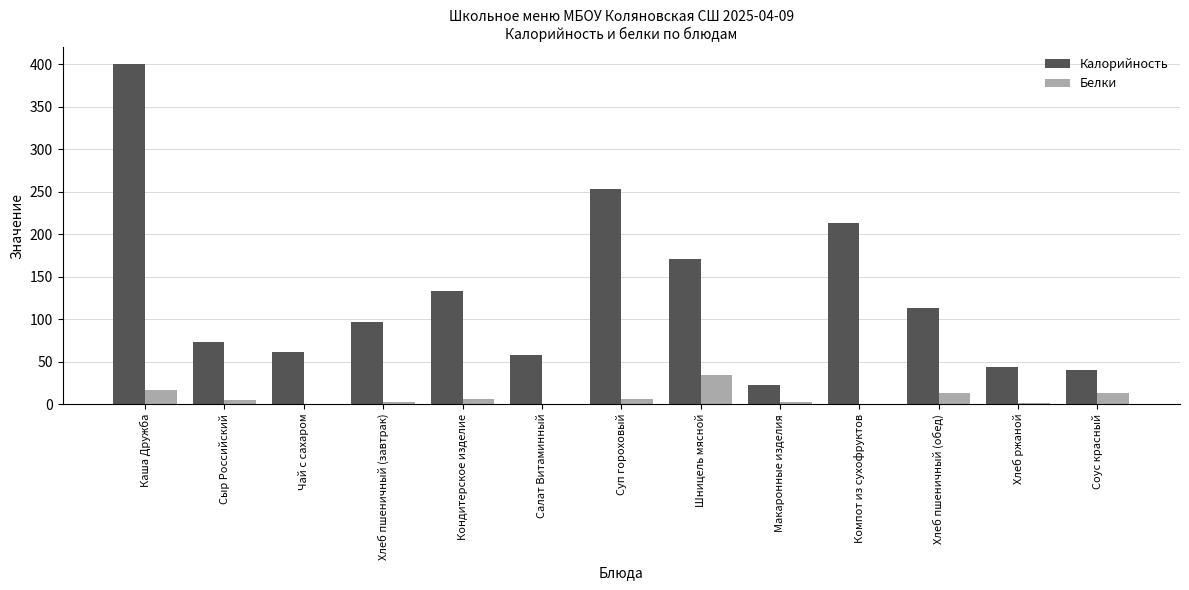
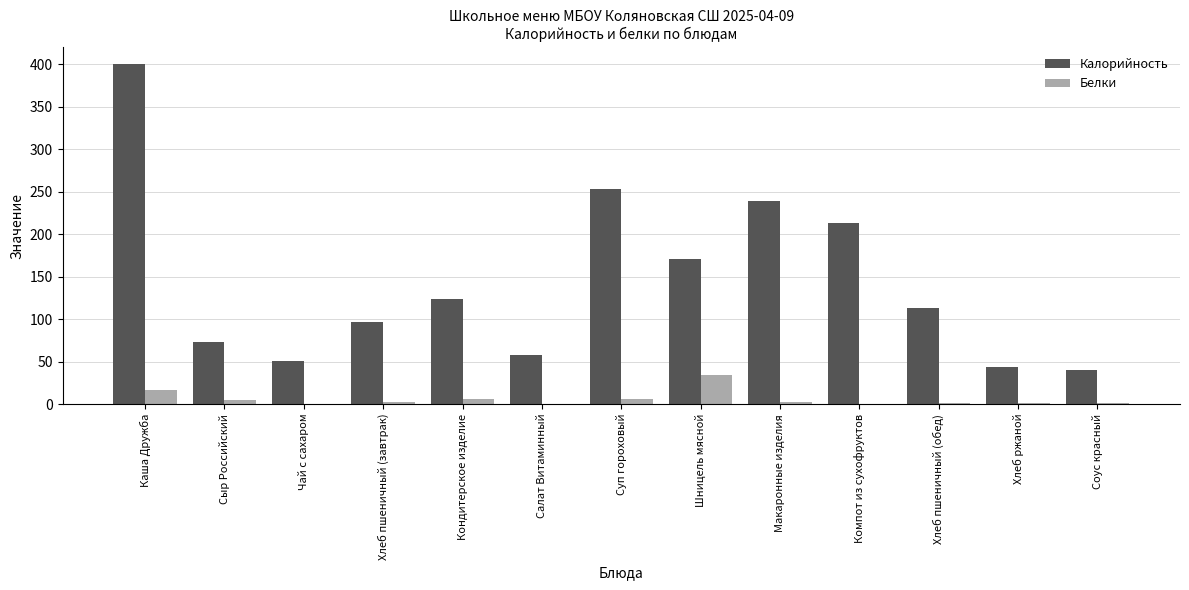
  {
    "Калорийность": {
      "Каша Дружба": 400,
      "Сыр Российский": 70,
-     "Чай с сахаром": 60,
+     "Чай с сахаром": 50,
      "Хлеб пшеничный (завтрак)": 100,
-     "Кондитерское изделие": 130,
+     "Кондитерское изделие": 120,
      "Салат Витаминный": 60,
      "Суп гороховый": 250,
      "Шницель мясной": 170,
-     "Макаронные изделия": 20,
+     "Макаронные изделия": 240,
      "Компот из сухофруктов": 210,
      "Хлеб пшеничный (обед)": 110,
      "Хлеб ржаной": 40,
      "Соус красный": 40
    },
    "Белки": {
      "Каша Дружба": 20,
      "Сыр Российский": 0,
      "Кондитерское изделие": 10,
      "Суп гороховый": 10,
      "Шницель мясной": 30,
-     "Хлеб пшеничный (обед)": 10,
-     "Соус красный": 10
+     "Хлеб пшеничный (обед)": 0,
+     "Соус красный": 0
    }
  }
